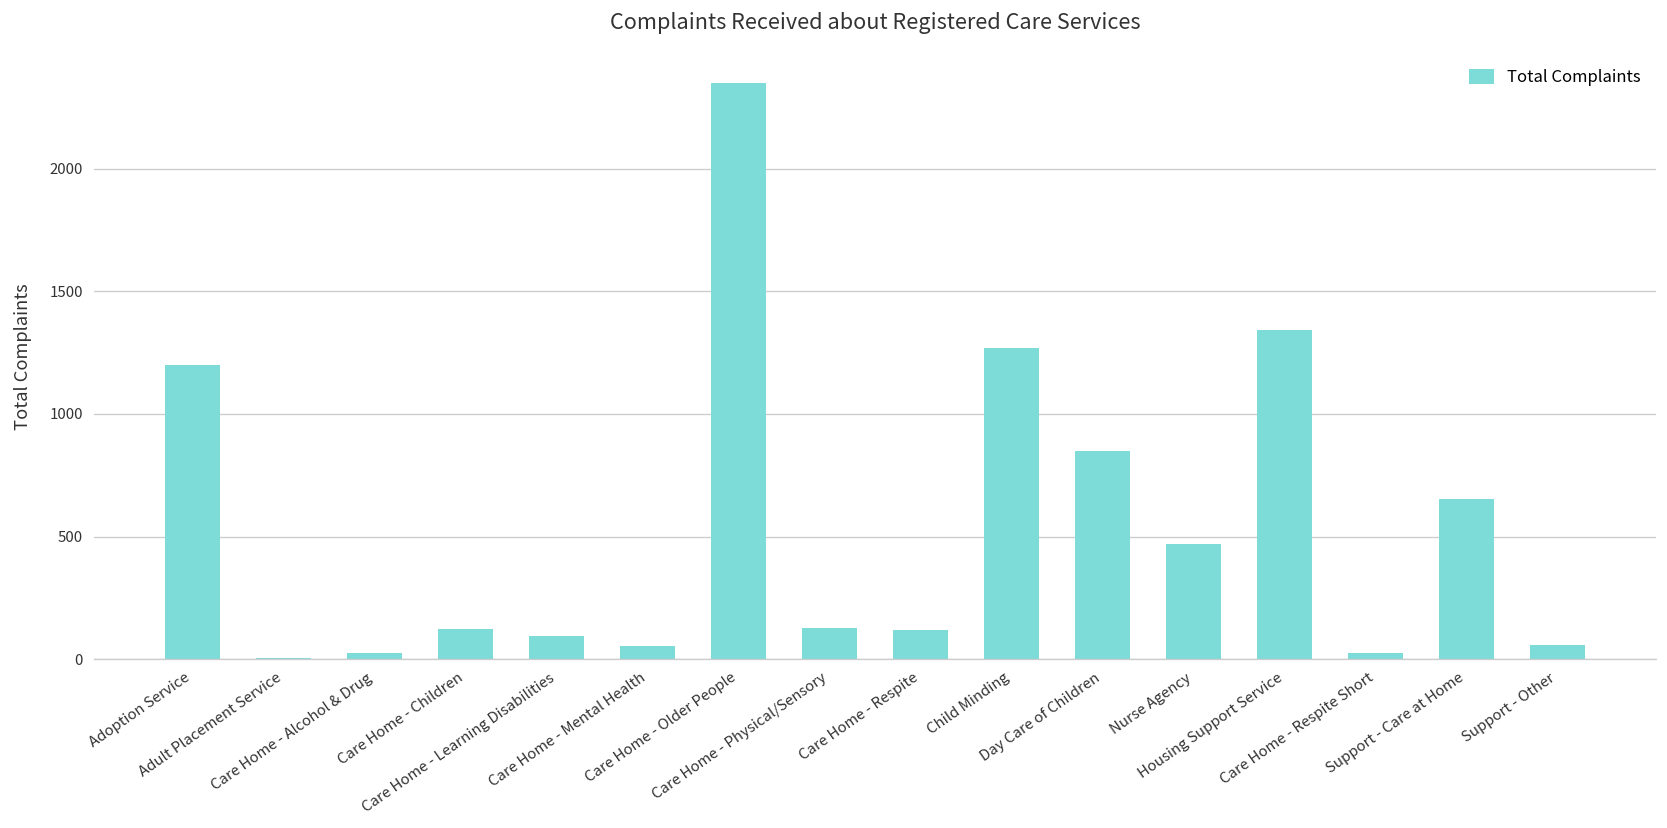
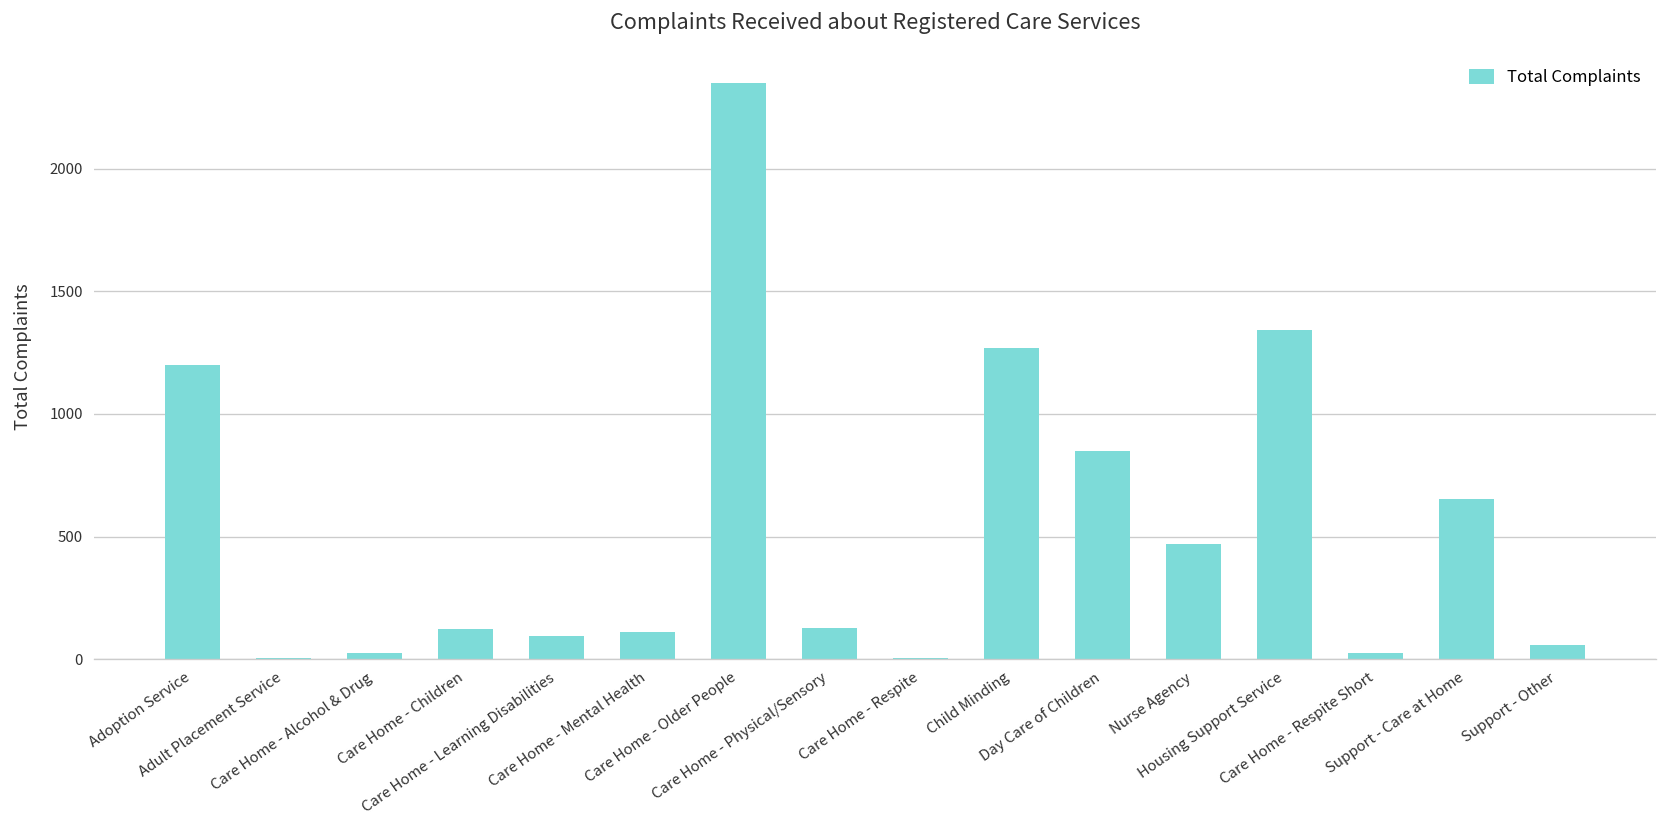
  {
    "Adoption Service": 1200,
    "Care Home - Alcohol & Drug": 30,
    "Care Home - Children": 120,
    "Care Home - Learning Disabilities": 90,
-   "Care Home - Mental Health": 60,
+   "Care Home - Mental Health": 110,
    "Care Home - Older People": 2350,
    "Care Home - Physical/Sensory": 130,
-   "Care Home - Respite": 120,
+   "Care Home - Respite": 0,
    "Child Minding": 1270,
    "Day Care of Children": 850,
    "Nurse Agency": 470,
    "Housing Support Service": 1340,
    "Care Home - Respite Short": 30,
    "Support - Care at Home": 650,
    "Support - Other": 60
  }
